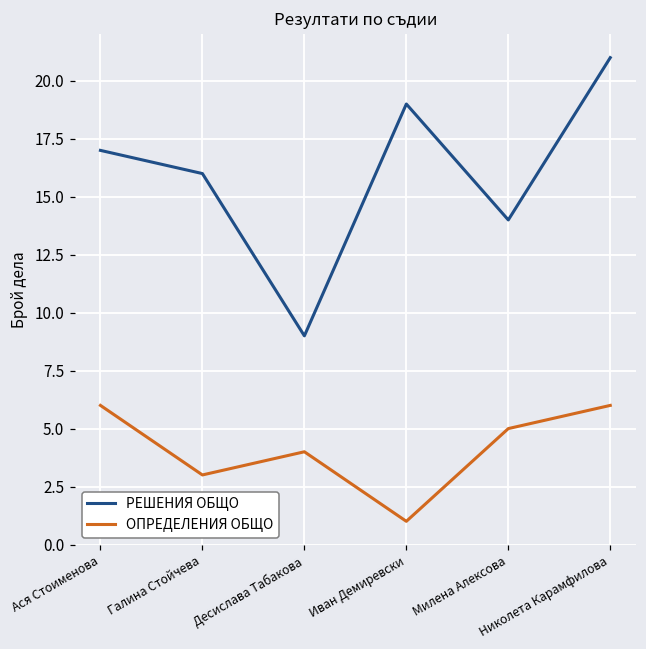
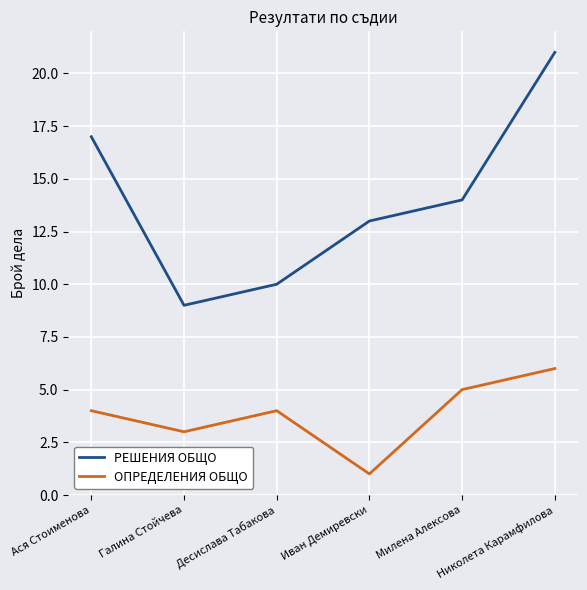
  {
    "РЕШЕНИЯ ОБЩО": {
      "Ася Стоименова": 17,
-     "Галина Стойчева": 16,
-     "Десислава Табакова": 9,
-     "Иван Демиревски": 19,
+     "Галина Стойчева": 9,
+     "Десислава Табакова": 10,
+     "Иван Демиревски": 13,
      "Милена Алексова": 14,
      "Николета Карамфилова": 21
    },
    "ОПРЕДЕЛЕНИЯ ОБЩО": {
-     "Ася Стоименова": 6,
+     "Ася Стоименова": 4,
      "Галина Стойчева": 3,
      "Десислава Табакова": 4,
      "Иван Демиревски": 1,
      "Милена Алексова": 5,
      "Николета Карамфилова": 6
    }
  }
